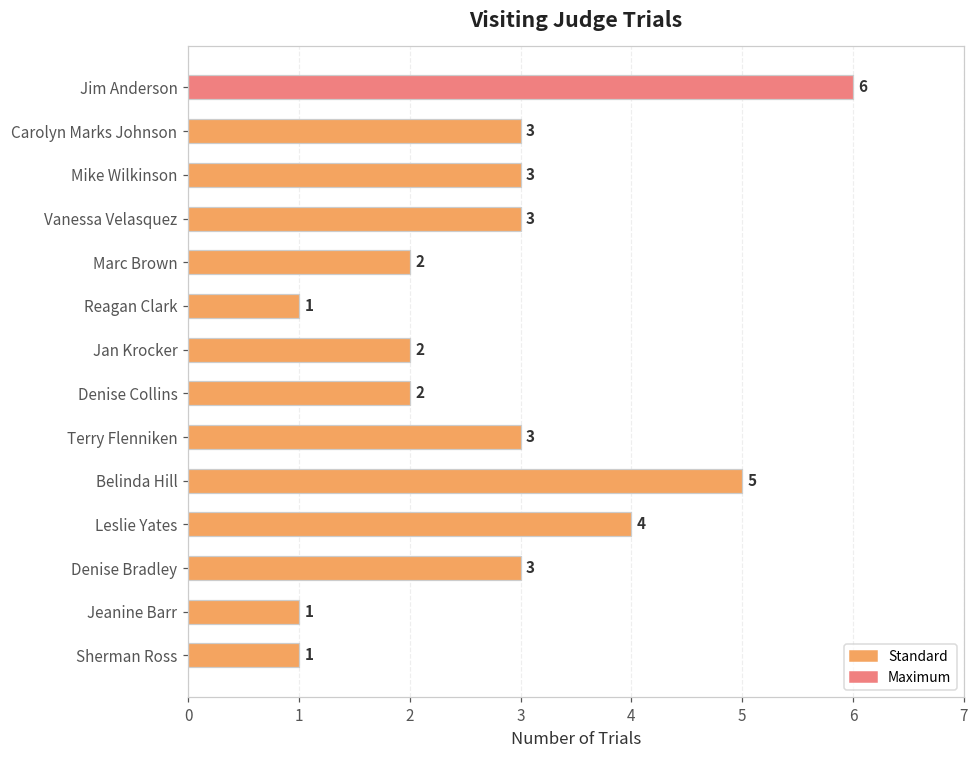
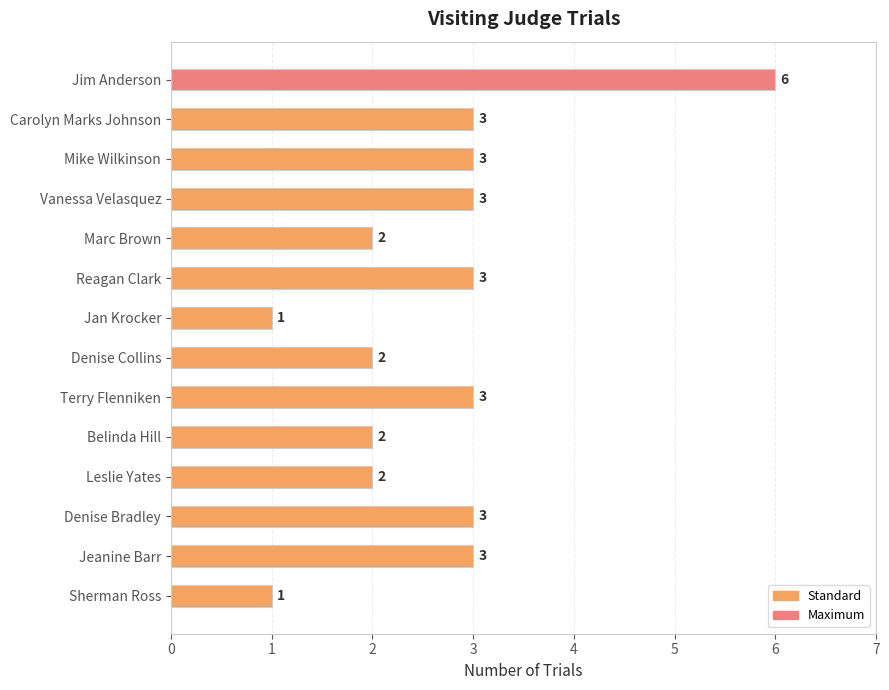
  {
    "Jim Anderson": 6,
    "Carolyn Marks Johnson": 3,
    "Mike Wilkinson": 3,
    "Vanessa Velasquez": 3,
    "Marc Brown": 2,
-   "Reagan Clark": 1,
-   "Jan Krocker": 2,
+   "Reagan Clark": 3,
+   "Jan Krocker": 1,
    "Denise Collins": 2,
    "Terry Flenniken": 3,
-   "Belinda Hill": 5,
-   "Leslie Yates": 4,
+   "Belinda Hill": 2,
+   "Leslie Yates": 2,
    "Denise Bradley": 3,
-   "Jeanine Barr": 1,
+   "Jeanine Barr": 3,
    "Sherman Ross": 1
  }
